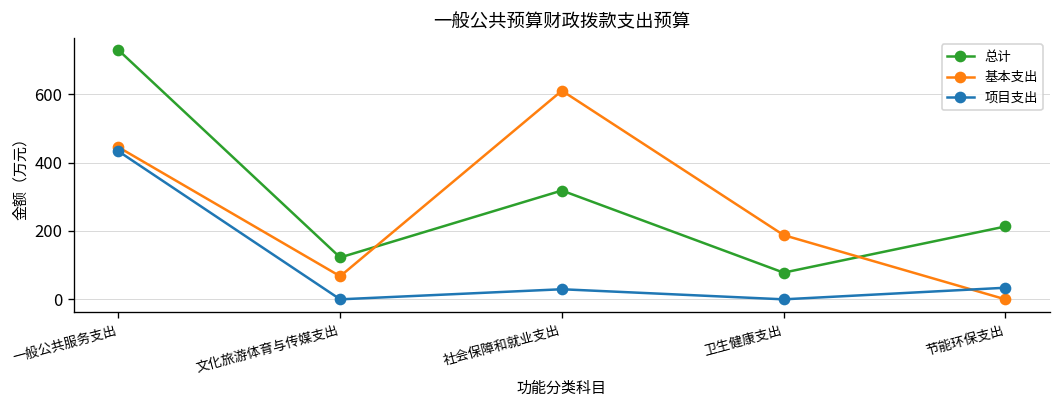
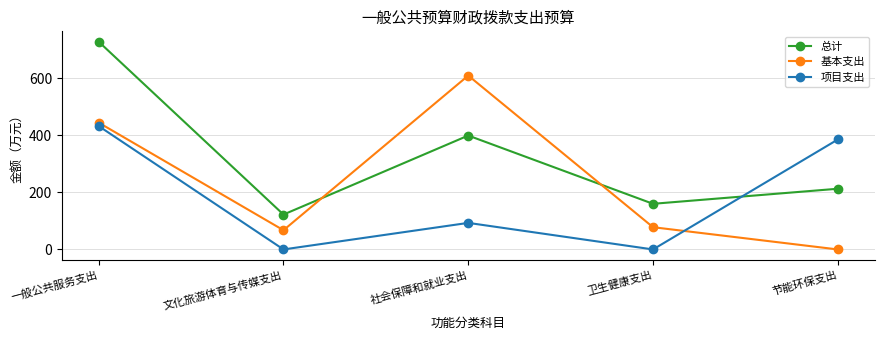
  {
    "总计": {
      "一般公共服务支出": 730,
      "文化旅游体育与传媒支出": 120,
-     "社会保障和就业支出": 320,
-     "卫生健康支出": 80,
+     "社会保障和就业支出": 400,
+     "卫生健康支出": 160,
      "节能环保支出": 210
    },
    "基本支出": {
      "一般公共服务支出": 440,
      "文化旅游体育与传媒支出": 70,
      "社会保障和就业支出": 610,
-     "卫生健康支出": 190,
+     "卫生健康支出": 80,
      "节能环保支出": 0
    },
    "项目支出": {
      "一般公共服务支出": 430,
      "文化旅游体育与传媒支出": 0,
-     "社会保障和就业支出": 30,
+     "社会保障和就业支出": 90,
      "卫生健康支出": 0,
-     "节能环保支出": 30
+     "节能环保支出": 390
    }
  }
